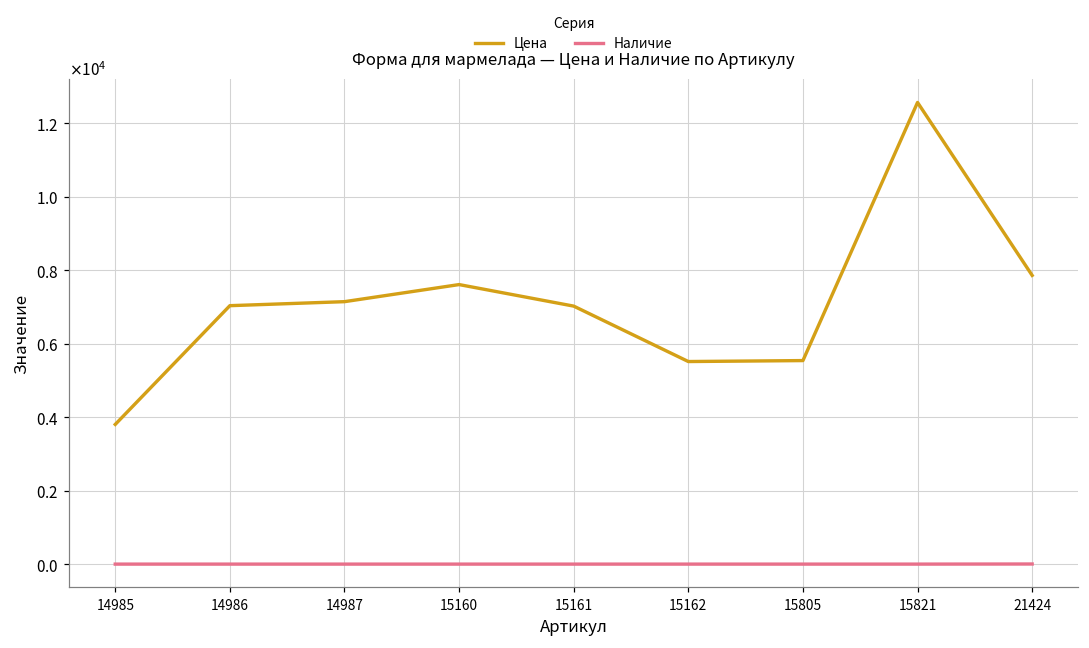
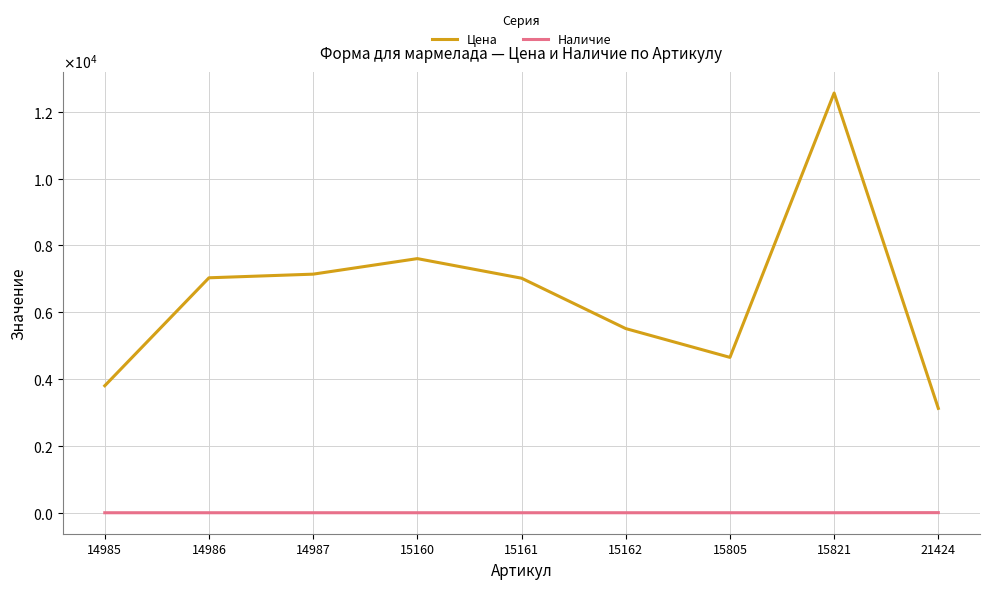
  {
    "Цена": {
      "14985": 3800,
      "14986": 7000,
      "14987": 7100,
      "15160": 7600,
      "15161": 7000,
      "15162": 5500,
-     "15805": 5500,
+     "15805": 4700,
      "15821": 12600,
-     "21424": 7900
+     "21424": 3100
    },
    "Наличие": {
      "14985": 0,
      "14986": 0,
      "14987": 0,
      "15160": 0,
      "15161": 0,
      "15162": 0,
      "15805": 0,
      "15821": 0,
      "21424": 0
    }
  }
